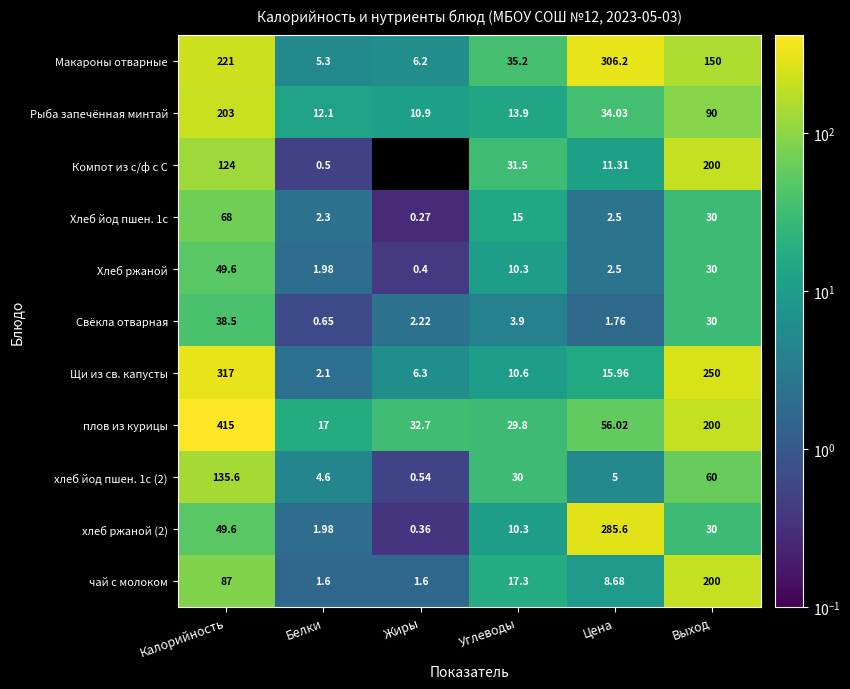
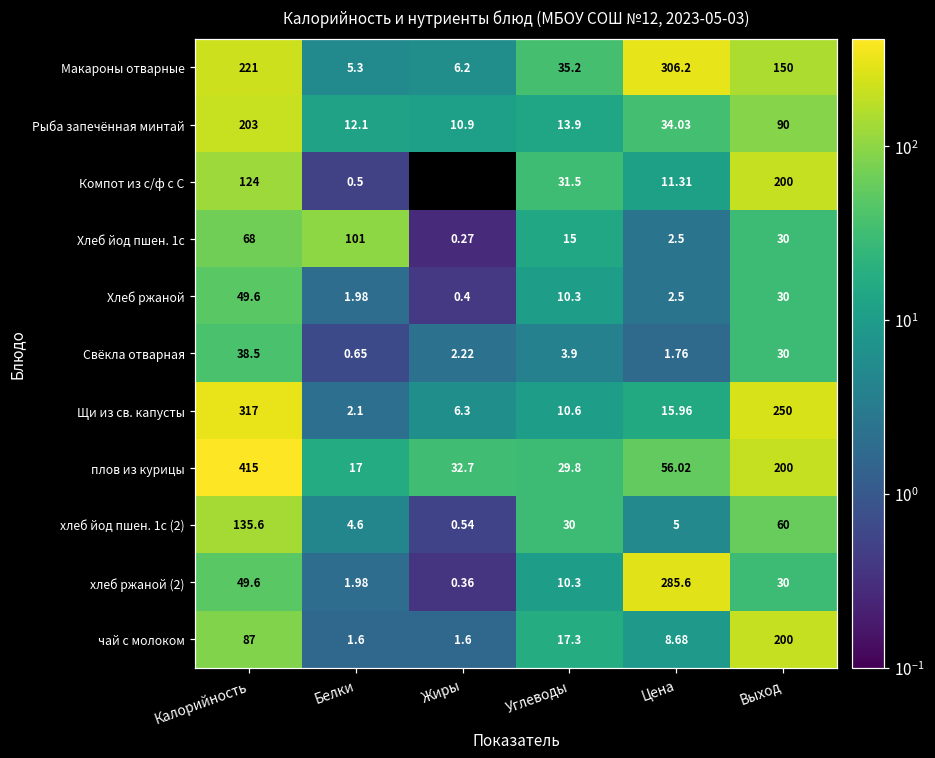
  {
    "Макароны отварные": {
      "Калорийность": 221,
      "Белки": 5.3,
      "Жиры": 6.2,
      "Углеводы": 35.2,
      "Цена": 306.2,
      "Выход": 150
    },
    "Рыба запечённая минтай": {
      "Калорийность": 203,
      "Белки": 12.1,
      "Жиры": 10.9,
      "Углеводы": 13.9,
      "Цена": 34.03,
      "Выход": 90
    },
    "Компот из с/ф с С": {
      "Калорийность": 124,
      "Белки": 0.5,
      "Углеводы": 31.5,
      "Цена": 11.31,
      "Выход": 200
    },
    "Хлеб йод пшен. 1с": {
      "Калорийность": 68,
-     "Белки": 2.3,
+     "Белки": 101,
      "Жиры": 0.27,
      "Углеводы": 15,
      "Цена": 2.5,
      "Выход": 30
    },
    "Хлеб ржаной": {
      "Калорийность": 49.6,
      "Белки": 1.98,
      "Жиры": 0.4,
      "Углеводы": 10.3,
      "Цена": 2.5,
      "Выход": 30
    },
    "Свёкла отварная": {
      "Калорийность": 38.5,
      "Белки": 0.65,
      "Жиры": 2.22,
      "Углеводы": 3.9,
      "Цена": 1.76,
      "Выход": 30
    },
    "Щи из св. капусты": {
      "Калорийность": 317,
      "Белки": 2.1,
      "Жиры": 6.3,
      "Углеводы": 10.6,
      "Цена": 15.96,
      "Выход": 250
    },
    "плов из курицы": {
      "Калорийность": 415,
      "Белки": 17,
      "Жиры": 32.7,
      "Углеводы": 29.8,
      "Цена": 56.02,
      "Выход": 200
    },
    "хлеб йод пшен. 1с (2)": {
      "Калорийность": 135.6,
      "Белки": 4.6,
      "Жиры": 0.54,
      "Углеводы": 30,
      "Цена": 5,
      "Выход": 60
    },
    "хлеб ржаной (2)": {
      "Калорийность": 49.6,
      "Белки": 1.98,
      "Жиры": 0.36,
      "Углеводы": 10.3,
      "Цена": 285.6,
      "Выход": 30
    },
    "чай с молоком": {
      "Калорийность": 87,
      "Белки": 1.6,
      "Жиры": 1.6,
      "Углеводы": 17.3,
      "Цена": 8.68,
      "Выход": 200
    }
  }
